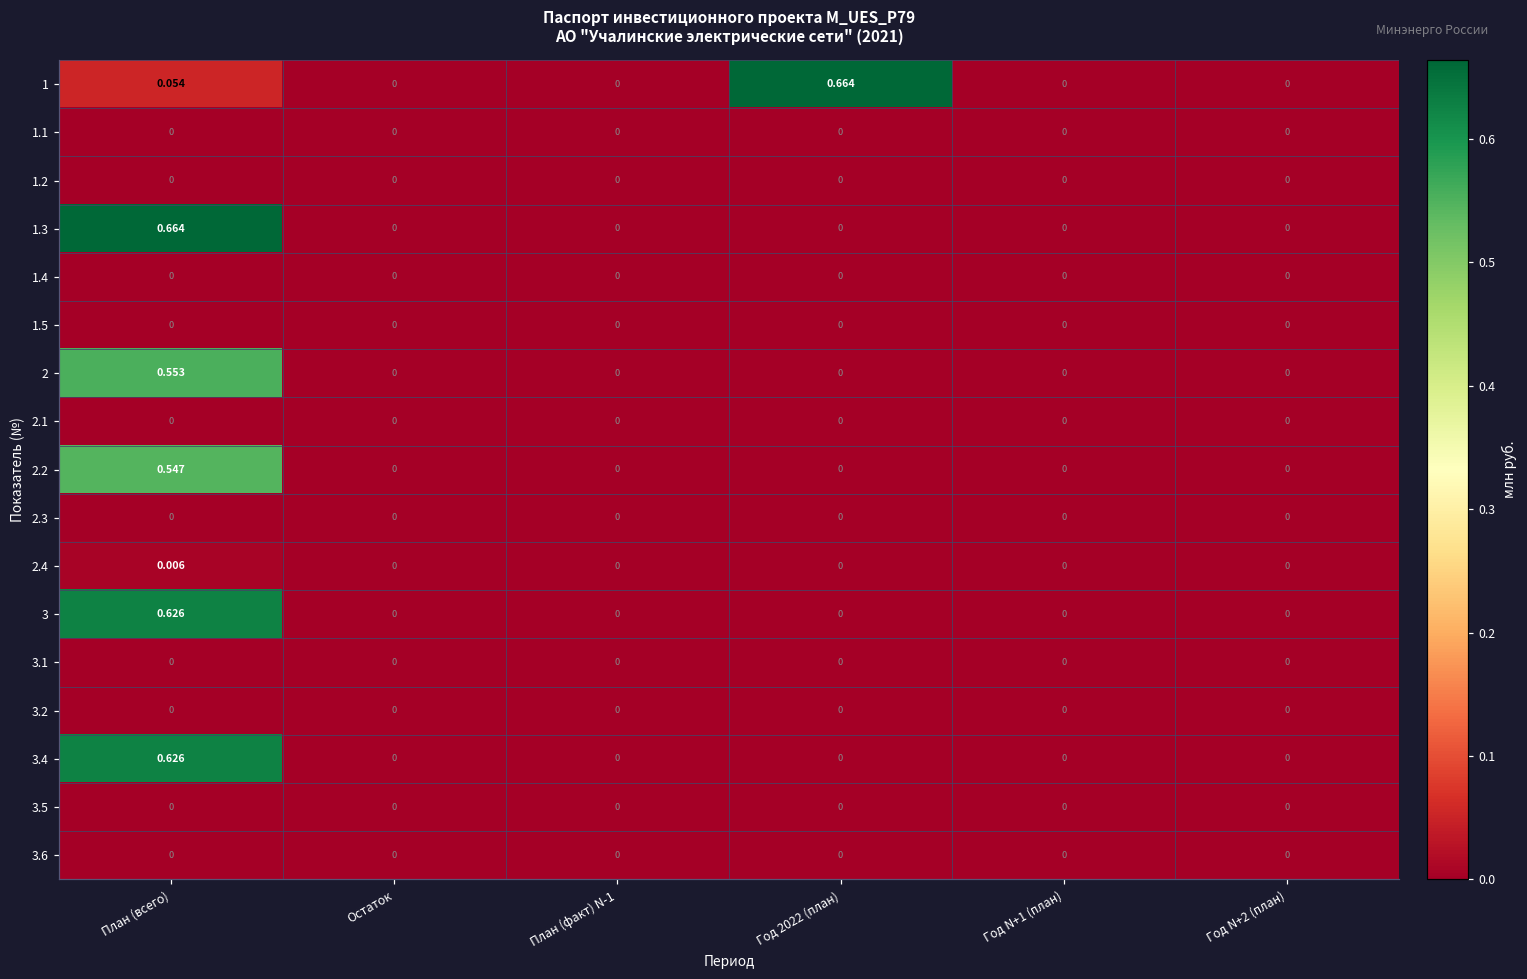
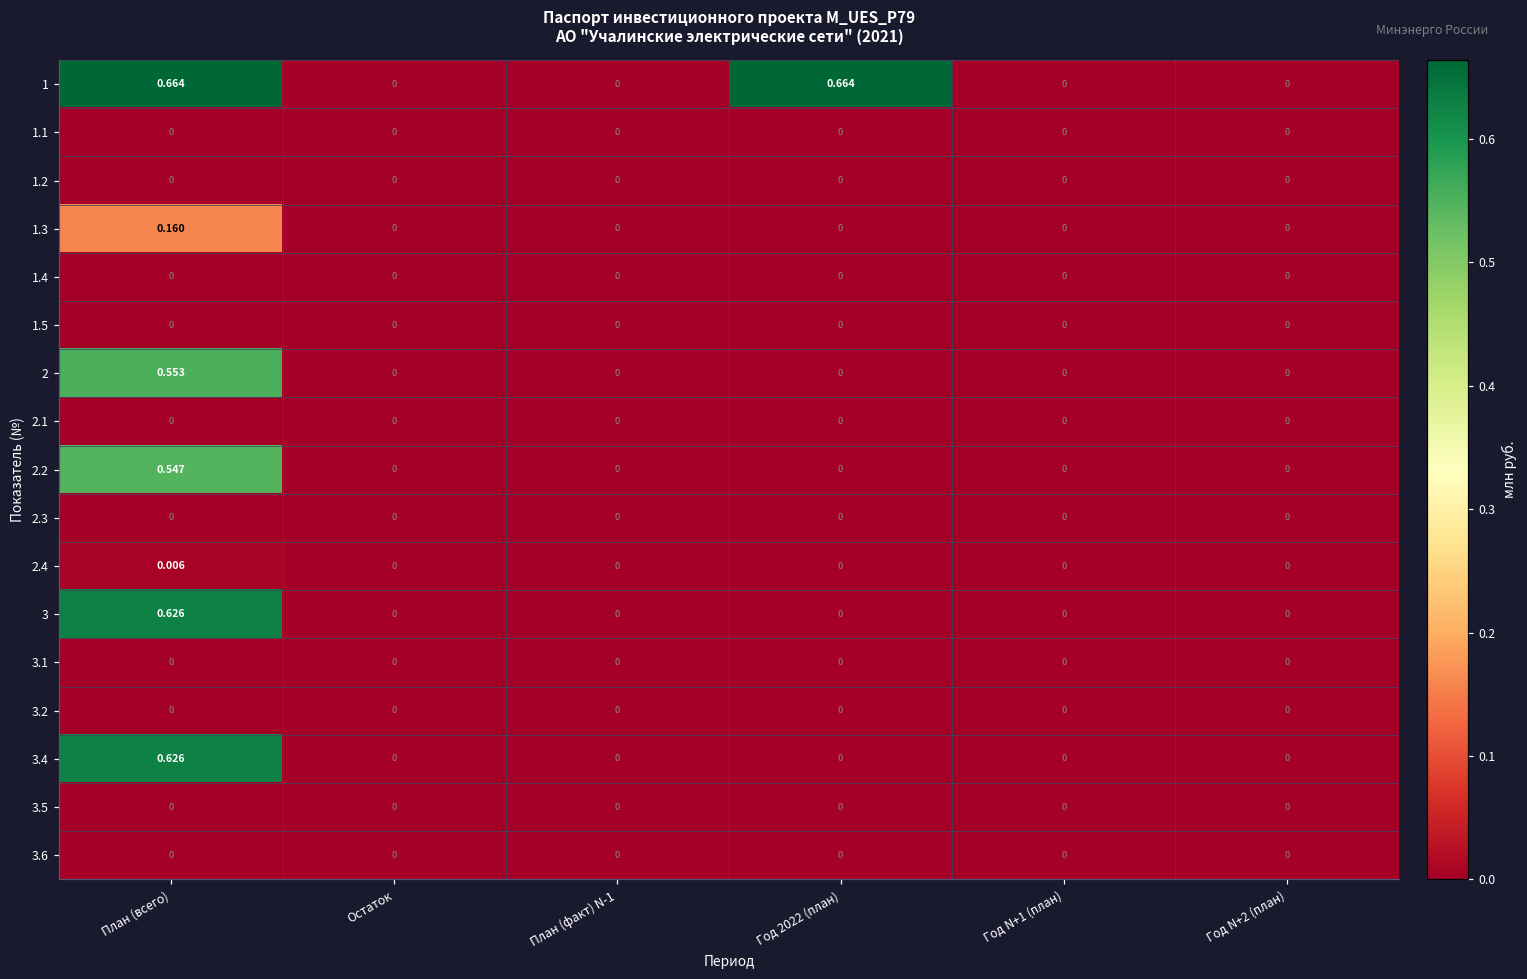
  {
    "1": {
-     "План (всего)": 0.054,
+     "План (всего)": 0.664,
      "Остаток": 0,
      "План (факт) N-1": 0,
      "Год 2022 (план)": 0.664,
      "Год N+1 (план)": 0,
      "Год N+2 (план)": 0
    },
    "1.1": {
      "План (всего)": 0,
      "Остаток": 0,
      "План (факт) N-1": 0,
      "Год 2022 (план)": 0,
      "Год N+1 (план)": 0,
      "Год N+2 (план)": 0
    },
    "1.2": {
      "План (всего)": 0,
      "Остаток": 0,
      "План (факт) N-1": 0,
      "Год 2022 (план)": 0,
      "Год N+1 (план)": 0,
      "Год N+2 (план)": 0
    },
    "1.3": {
-     "План (всего)": 0.664,
+     "План (всего)": 0.160,
      "Остаток": 0,
      "План (факт) N-1": 0,
      "Год 2022 (план)": 0,
      "Год N+1 (план)": 0,
      "Год N+2 (план)": 0
    },
    "1.4": {
      "План (всего)": 0,
      "Остаток": 0,
      "План (факт) N-1": 0,
      "Год 2022 (план)": 0,
      "Год N+1 (план)": 0,
      "Год N+2 (план)": 0
    },
    "1.5": {
      "План (всего)": 0,
      "Остаток": 0,
      "План (факт) N-1": 0,
      "Год 2022 (план)": 0,
      "Год N+1 (план)": 0,
      "Год N+2 (план)": 0
    },
    "2": {
      "План (всего)": 0.553,
      "Остаток": 0,
      "План (факт) N-1": 0,
      "Год 2022 (план)": 0,
      "Год N+1 (план)": 0,
      "Год N+2 (план)": 0
    },
    "2.1": {
      "План (всего)": 0,
      "Остаток": 0,
      "План (факт) N-1": 0,
      "Год 2022 (план)": 0,
      "Год N+1 (план)": 0,
      "Год N+2 (план)": 0
    },
    "2.2": {
      "План (всего)": 0.547,
      "Остаток": 0,
      "План (факт) N-1": 0,
      "Год 2022 (план)": 0,
      "Год N+1 (план)": 0,
      "Год N+2 (план)": 0
    },
    "2.3": {
      "План (всего)": 0,
      "Остаток": 0,
      "План (факт) N-1": 0,
      "Год 2022 (план)": 0,
      "Год N+1 (план)": 0,
      "Год N+2 (план)": 0
    },
    "2.4": {
      "План (всего)": 0.006,
      "Остаток": 0,
      "План (факт) N-1": 0,
      "Год 2022 (план)": 0,
      "Год N+1 (план)": 0,
      "Год N+2 (план)": 0
    },
    "3": {
      "План (всего)": 0.626,
      "Остаток": 0,
      "План (факт) N-1": 0,
      "Год 2022 (план)": 0,
      "Год N+1 (план)": 0,
      "Год N+2 (план)": 0
    },
    "3.1": {
      "План (всего)": 0,
      "Остаток": 0,
      "План (факт) N-1": 0,
      "Год 2022 (план)": 0,
      "Год N+1 (план)": 0,
      "Год N+2 (план)": 0
    },
    "3.2": {
      "План (всего)": 0,
      "Остаток": 0,
      "План (факт) N-1": 0,
      "Год 2022 (план)": 0,
      "Год N+1 (план)": 0,
      "Год N+2 (план)": 0
    },
    "3.4": {
      "План (всего)": 0.626,
      "Остаток": 0,
      "План (факт) N-1": 0,
      "Год 2022 (план)": 0,
      "Год N+1 (план)": 0,
      "Год N+2 (план)": 0
    },
    "3.5": {
      "План (всего)": 0,
      "Остаток": 0,
      "План (факт) N-1": 0,
      "Год 2022 (план)": 0,
      "Год N+1 (план)": 0,
      "Год N+2 (план)": 0
    },
    "3.6": {
      "План (всего)": 0,
      "Остаток": 0,
      "План (факт) N-1": 0,
      "Год 2022 (план)": 0,
      "Год N+1 (план)": 0,
      "Год N+2 (план)": 0
    }
  }
